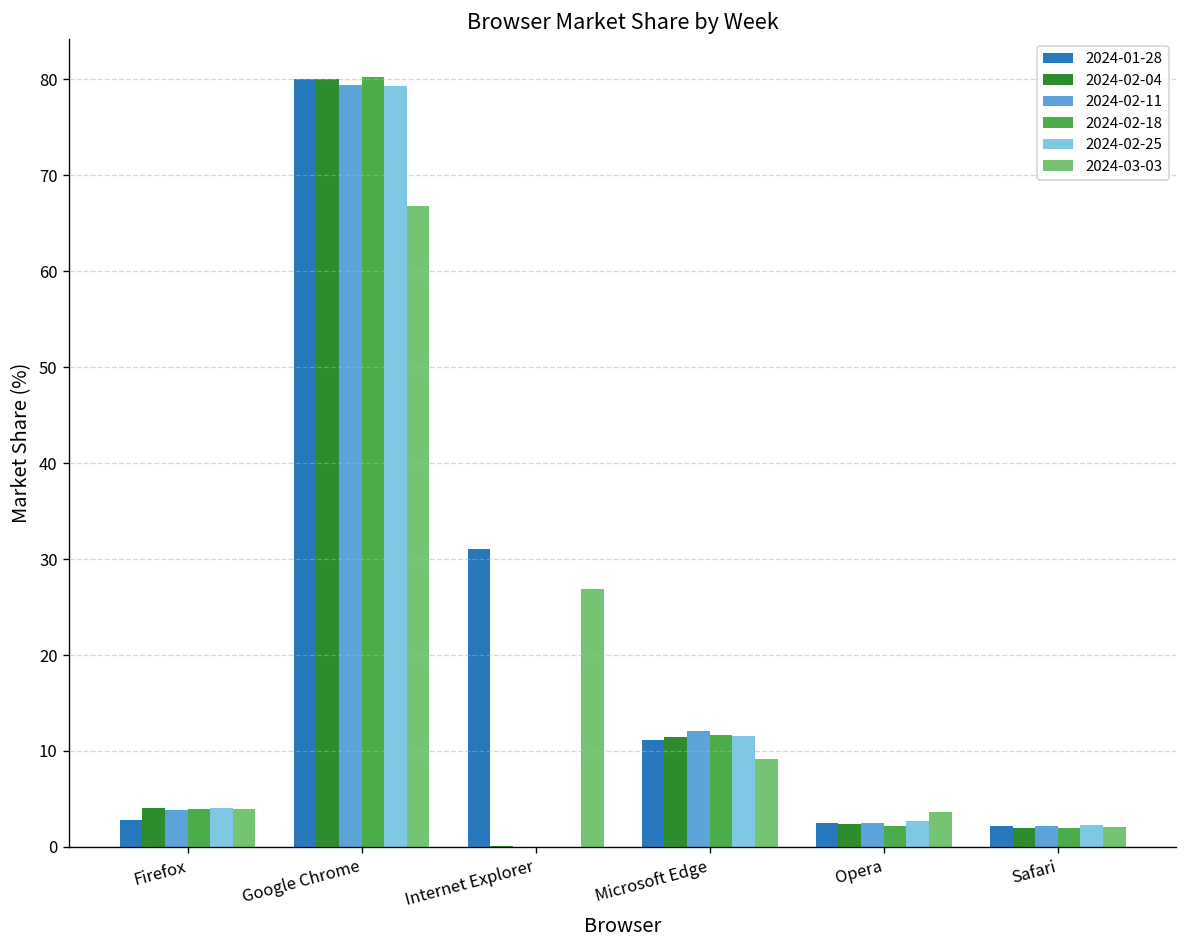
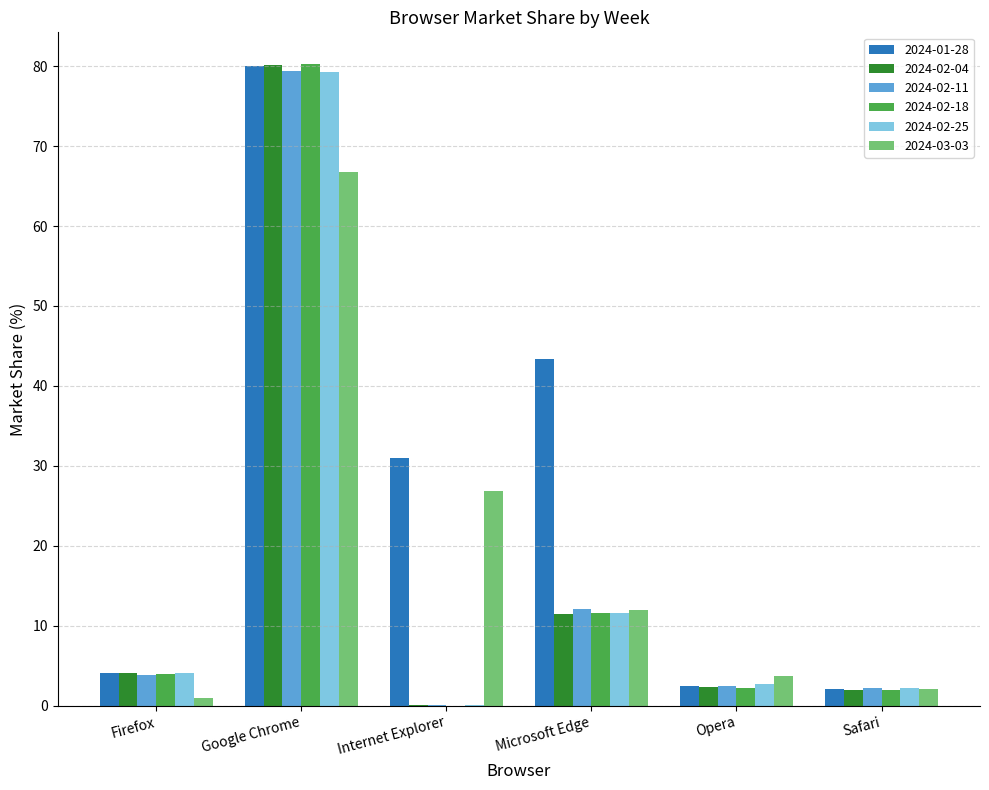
  {
    "2024-01-28": {
-     "Firefox": 3,
+     "Firefox": 4,
      "Google Chrome": 80,
      "Internet Explorer": 31,
-     "Microsoft Edge": 11,
+     "Microsoft Edge": 43,
      "Opera": 3,
      "Safari": 2
    },
    "2024-03-03": {
-     "Firefox": 4,
+     "Firefox": 1,
      "Google Chrome": 67,
      "Internet Explorer": 27,
-     "Microsoft Edge": 9,
+     "Microsoft Edge": 12,
      "Opera": 4,
      "Safari": 2
    }
  }
